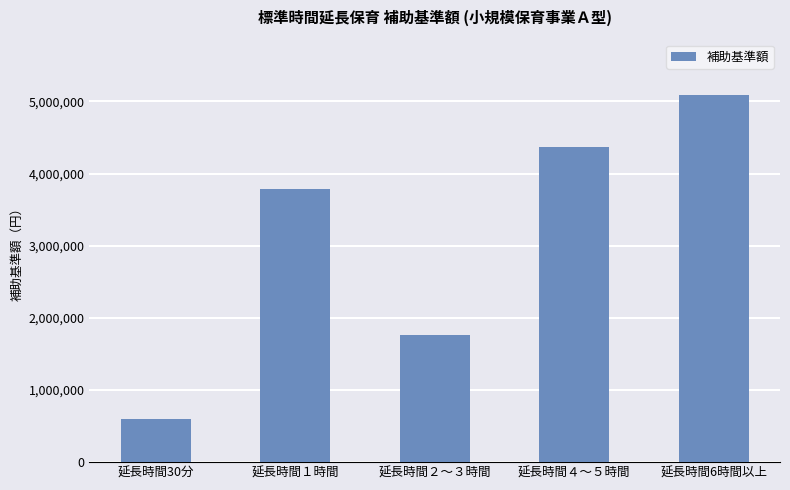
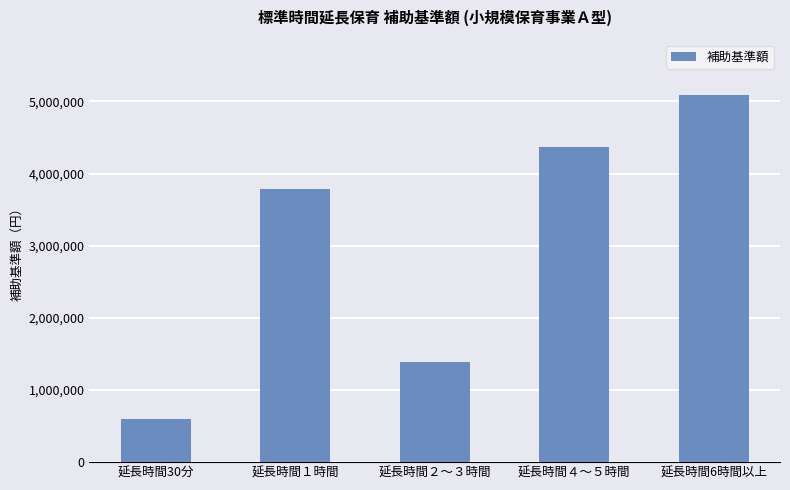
  {
    "延長時間30分": "600,000",
    "延長時間１時間": "3,800,000",
-   "延長時間２～３時間": "1,800,000",
+   "延長時間２～３時間": "1,400,000",
    "延長時間４～５時間": "4,400,000",
    "延長時間6時間以上": "5,100,000"
  }
